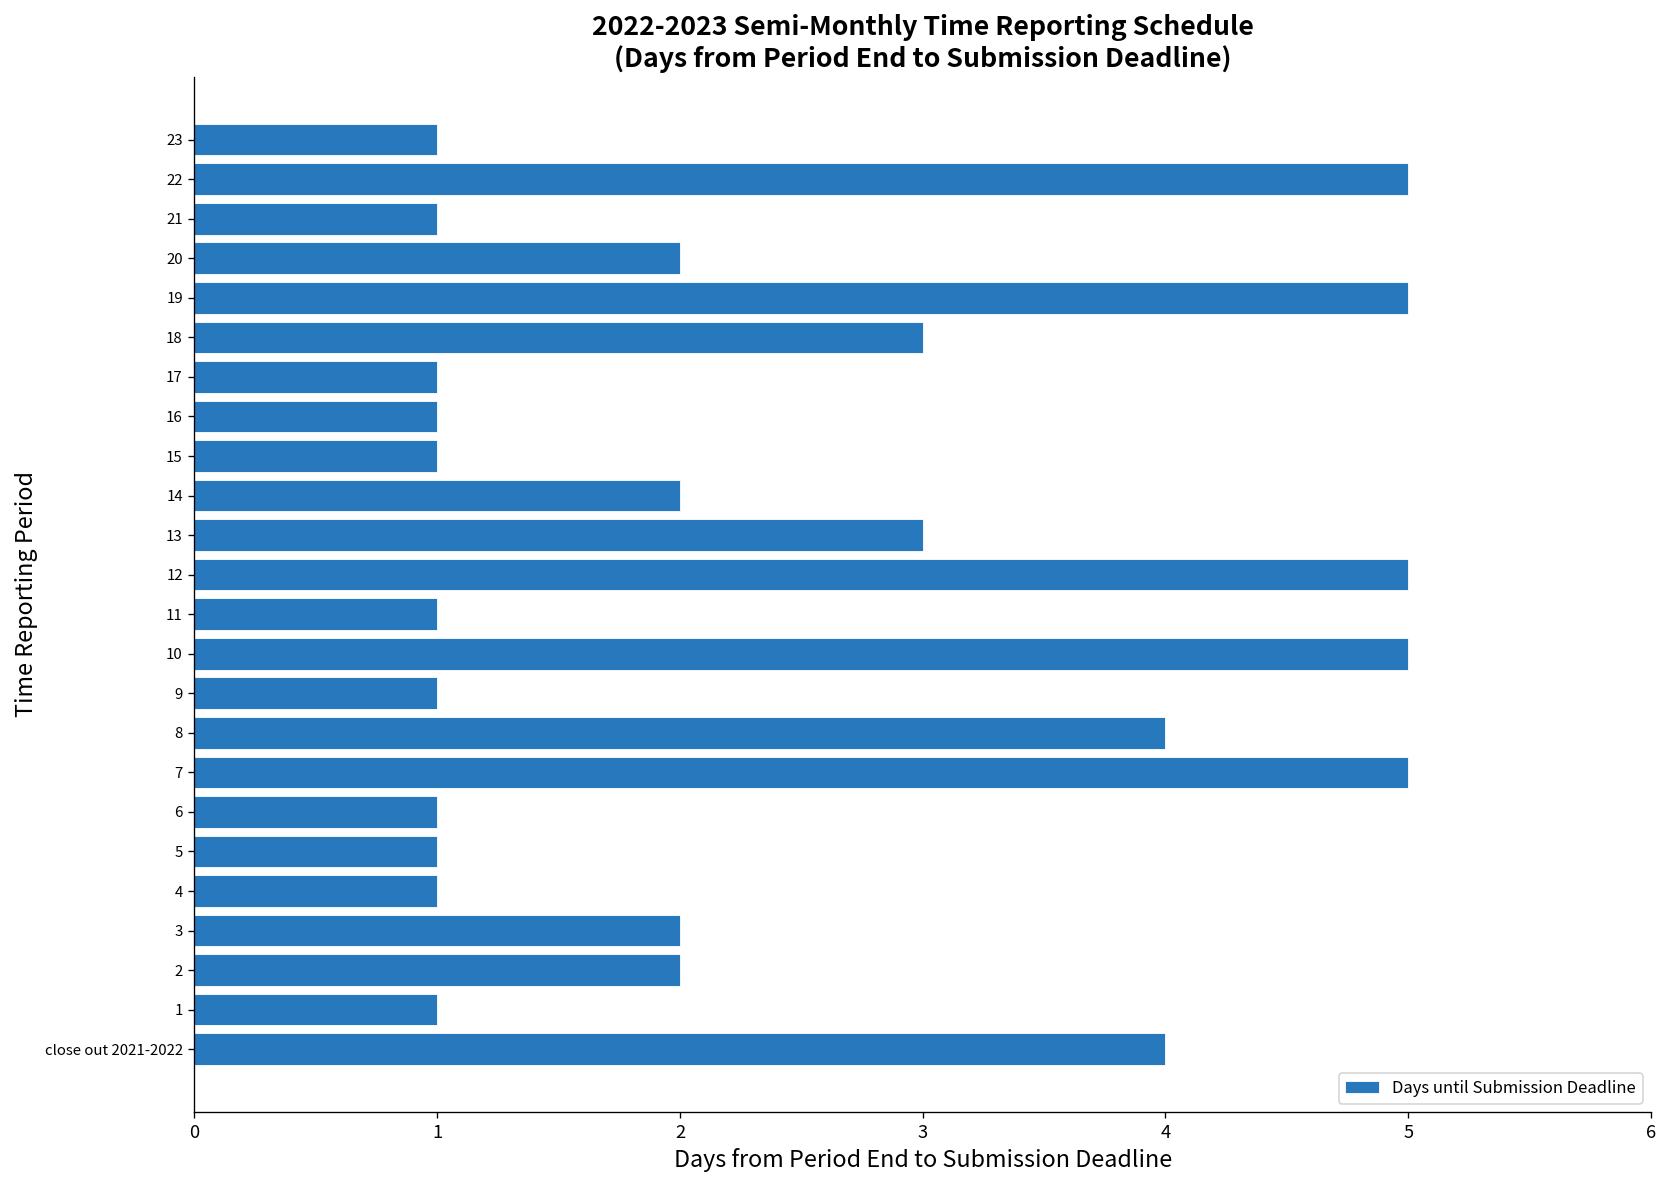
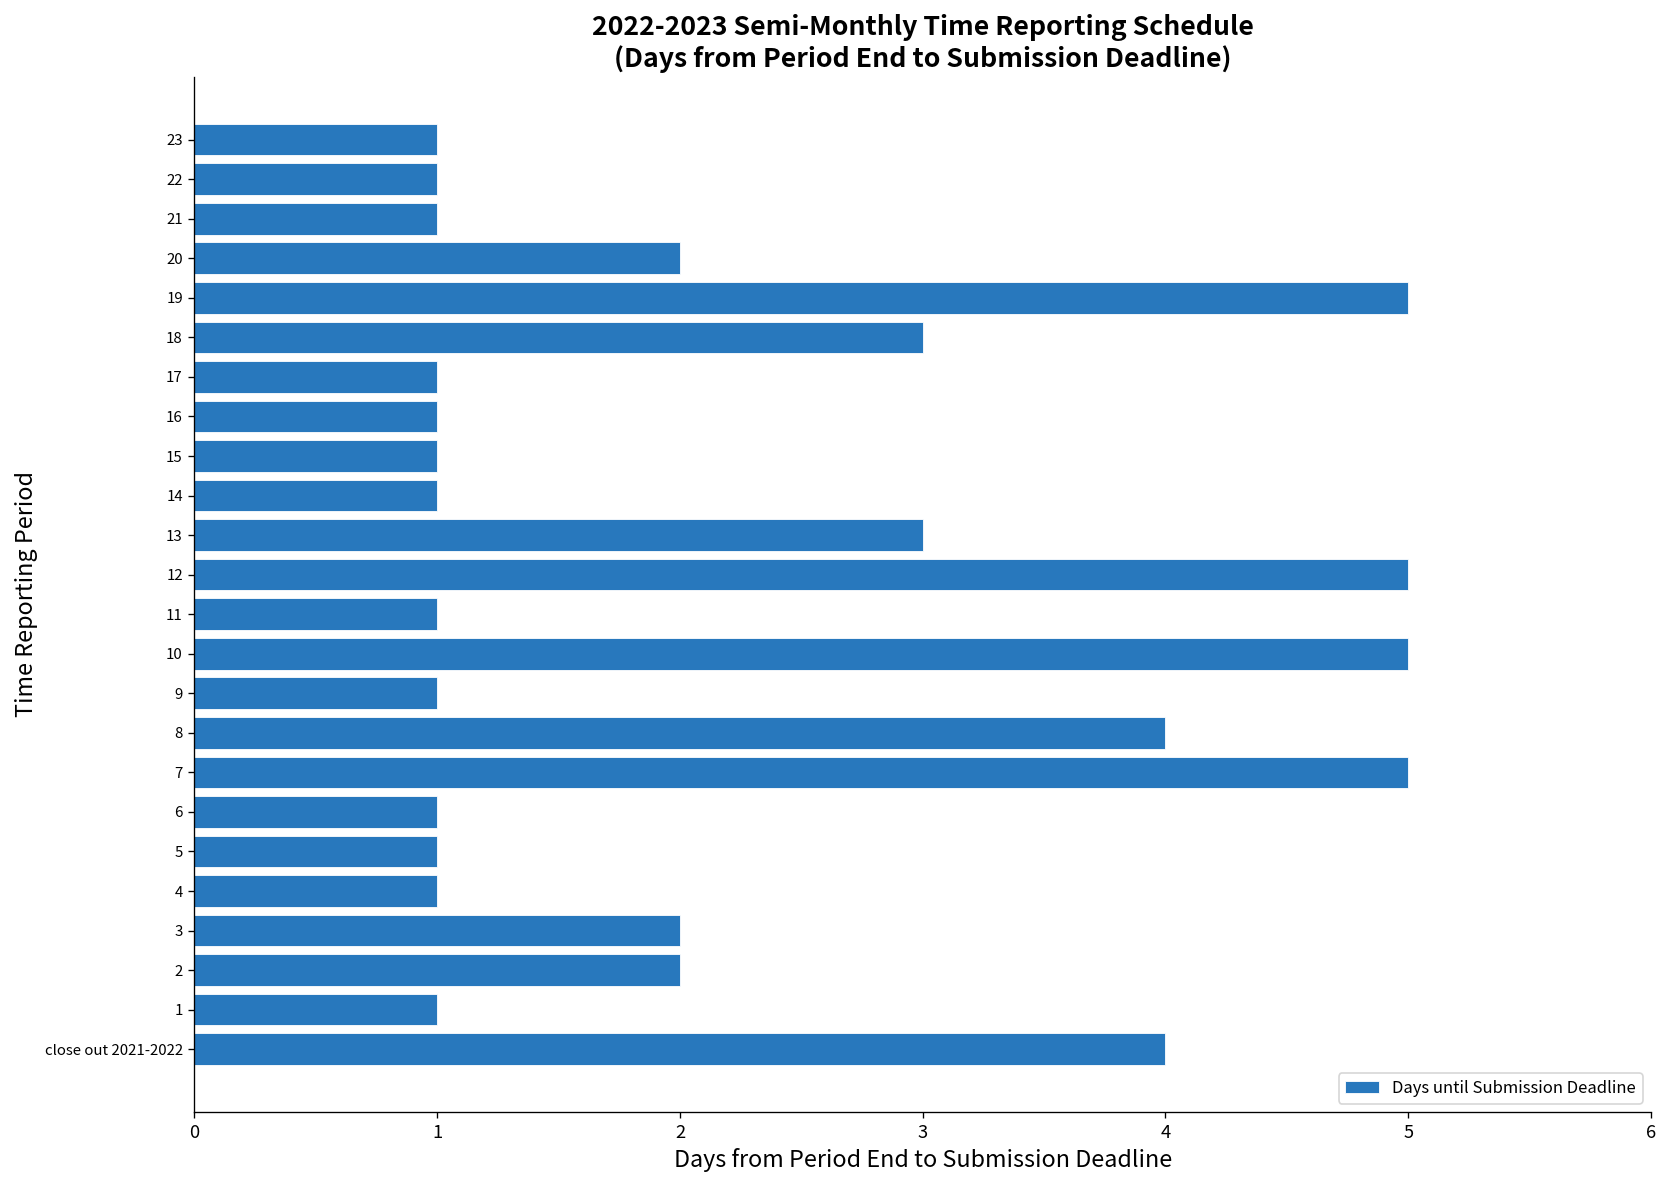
  {
    "23": 1,
-   "22": 5,
+   "22": 1,
    "21": 1,
    "20": 2,
    "19": 5,
    "18": 3,
    "17": 1,
    "16": 1,
    "15": 1,
-   "14": 2,
+   "14": 1,
    "13": 3,
    "12": 5,
    "11": 1,
    "10": 5,
    "9": 1,
    "8": 4,
    "7": 5,
    "6": 1,
    "5": 1,
    "4": 1,
    "3": 2,
    "2": 2,
    "1": 1,
    "close out 2021-2022": 4
  }
